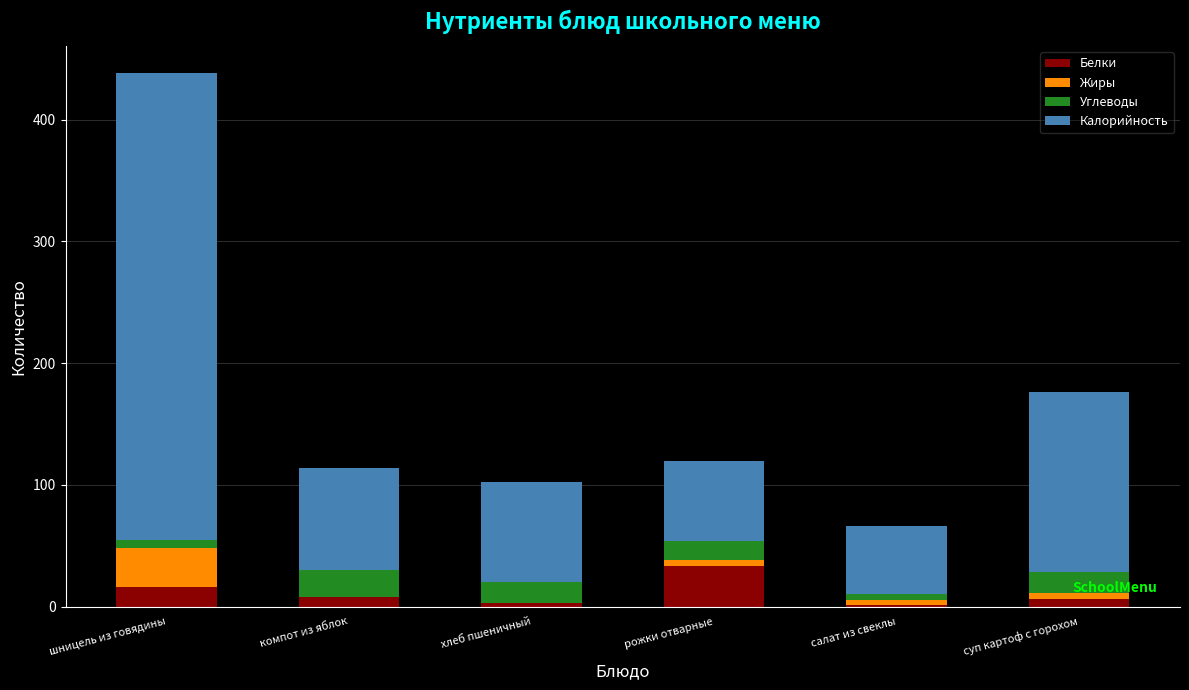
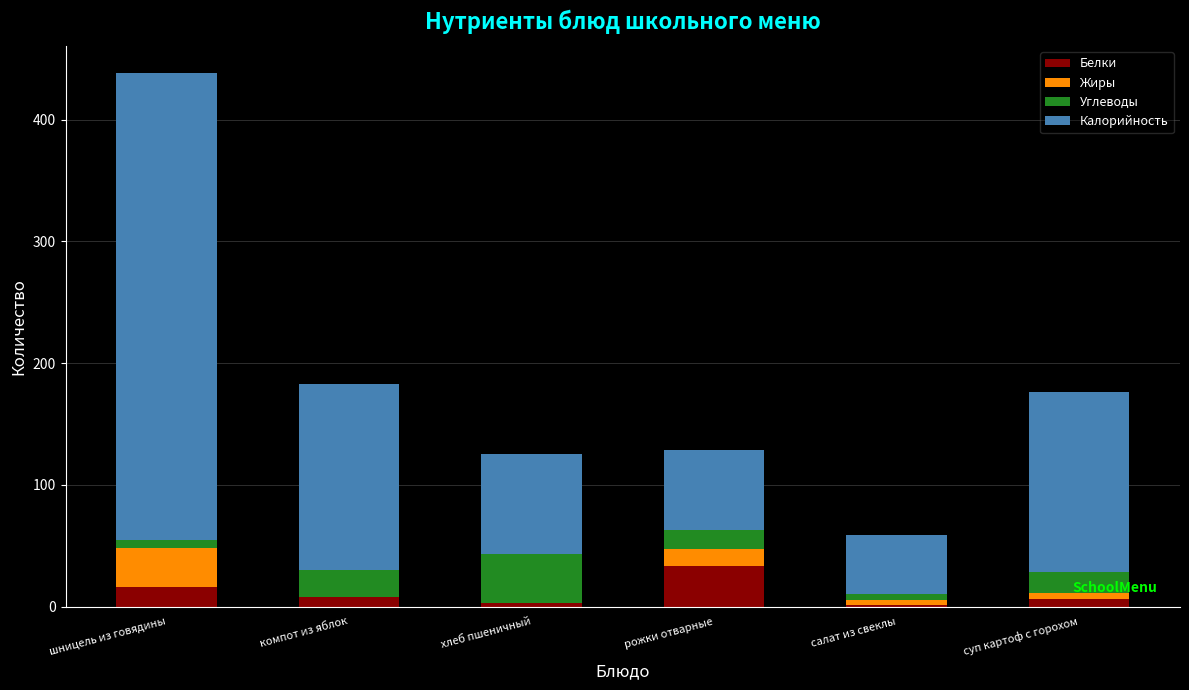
  {
    "Белки": {
      "шницель из говядины": 16,
      "компот из яблок": 8,
      "хлеб пшеничный": 3,
      "рожки отварные": 33,
      "суп картоф с горохом": 6
    },
    "Жиры": {
      "шницель из говядины": 32,
      "компот из яблок": 0,
-     "рожки отварные": 5,
+     "рожки отварные": 14,
      "салат из свеклы": 4,
      "суп картоф с горохом": 5
    },
    "Углеводы": {
      "шницель из говядины": 7,
      "компот из яблок": 22,
-     "хлеб пшеничный": 17,
+     "хлеб пшеничный": 40,
      "рожки отварные": 16,
      "салат из свеклы": 5,
      "суп картоф с горохом": 17
    },
    "Калорийность": {
      "шницель из говядины": 384,
-     "компот из яблок": 84,
+     "компот из яблок": 153,
      "хлеб пшеничный": 82,
      "рожки отварные": 66,
-     "салат из свеклы": 56,
+     "салат из свеклы": 49,
      "суп картоф с горохом": 148
    }
  }
